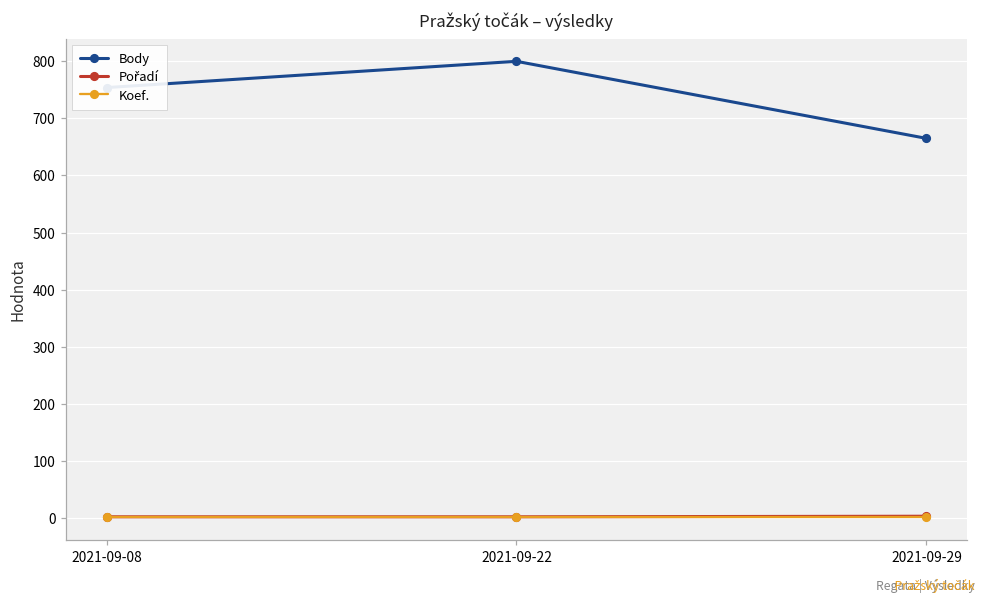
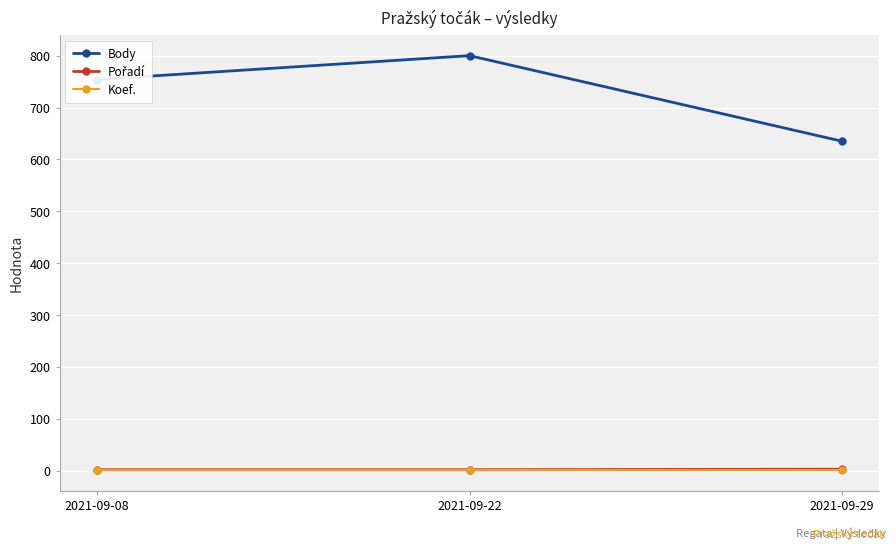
  {
    "Body": {
      "2021-09-22": 800,
-     "2021-09-29": 670
+     "2021-09-29": 640
    }
  }
